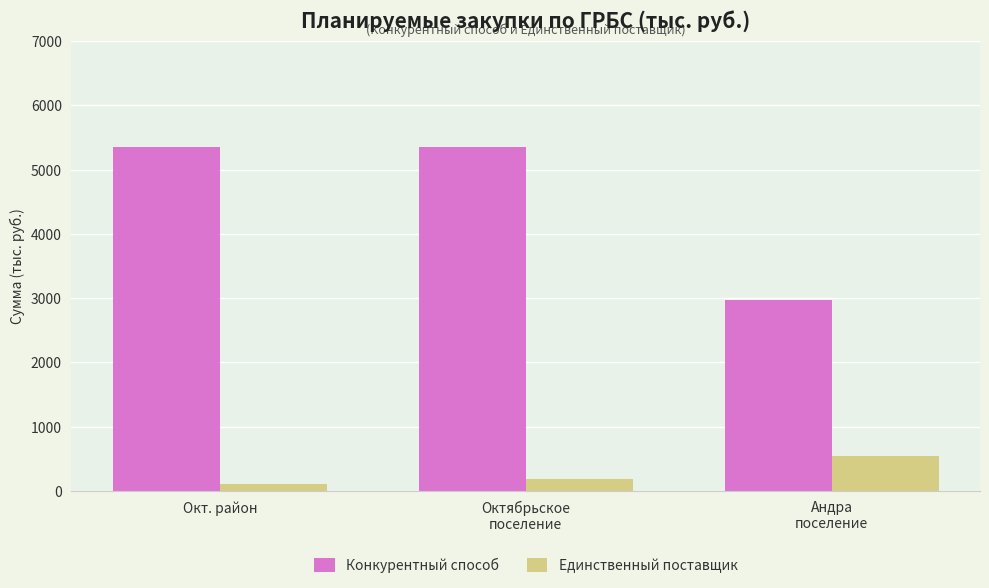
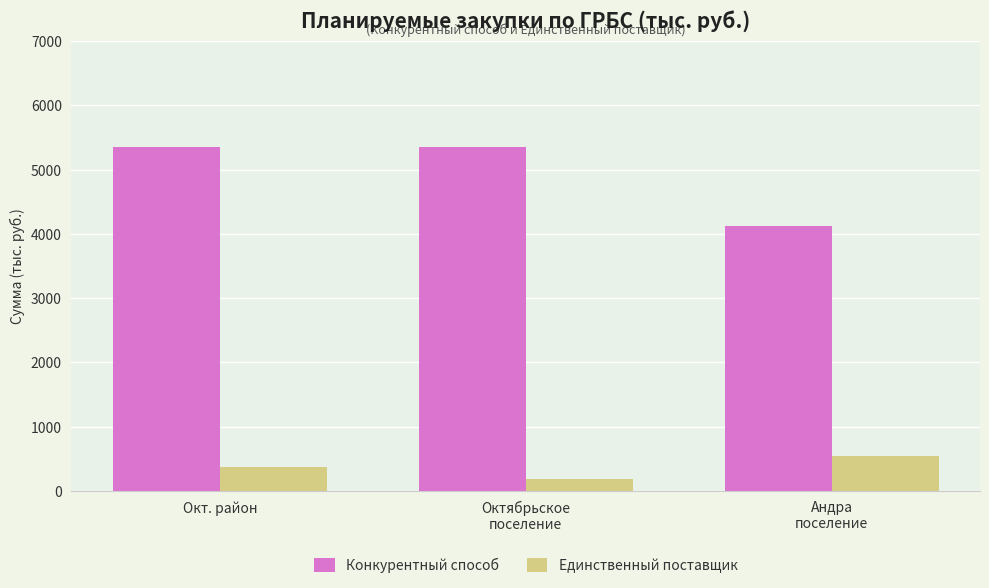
  {
    "Конкурентный способ": {
      "Окт. район": 5400,
      "Октябрьское поселение": 5400,
-     "Андра поселение": 3000
+     "Андра поселение": 4100
    },
    "Единственный поставщик": {
-     "Окт. район": 100,
+     "Окт. район": 400,
      "Октябрьское поселение": 200,
      "Андра поселение": 500
    }
  }
